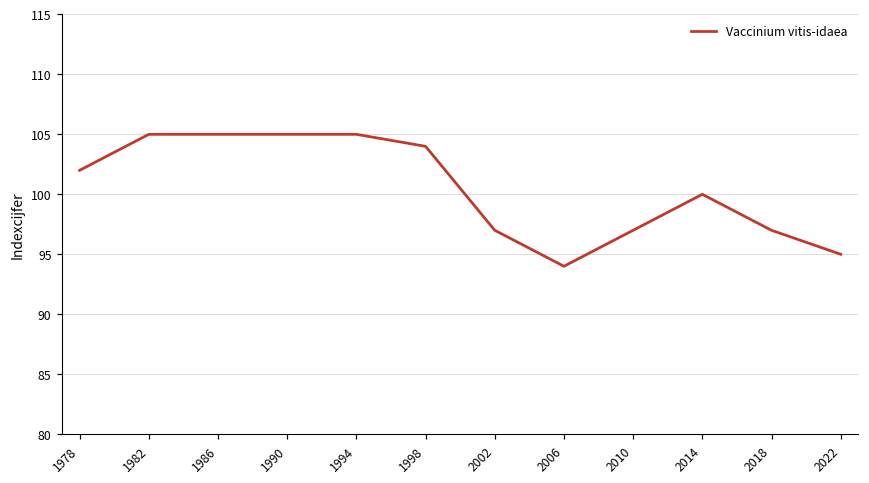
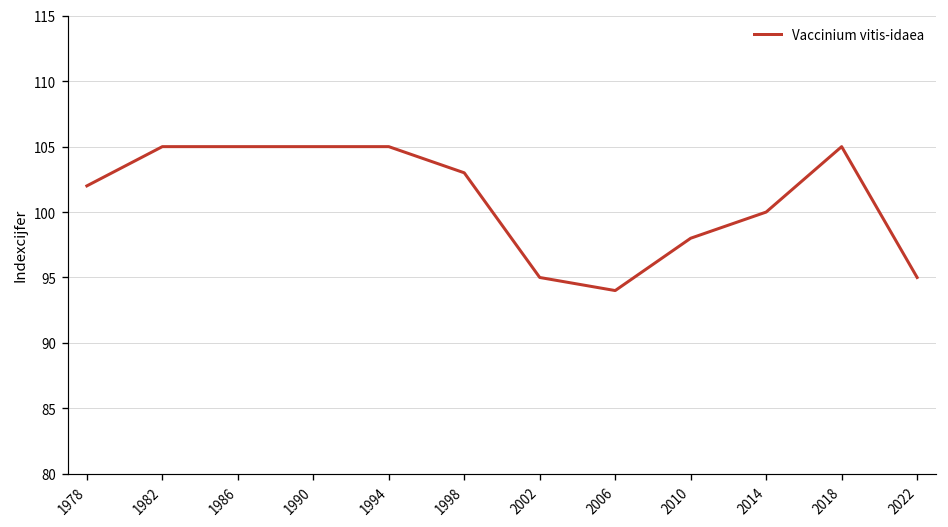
  {
    "1978": 102,
    "1982": 105,
    "1986": 105,
    "1990": 105,
    "1994": 105,
-   "1998": 104,
-   "2002": 97,
+   "1998": 103,
+   "2002": 95,
    "2006": 94,
-   "2010": 97,
+   "2010": 98,
    "2014": 100,
-   "2018": 97,
+   "2018": 105,
    "2022": 95
  }
